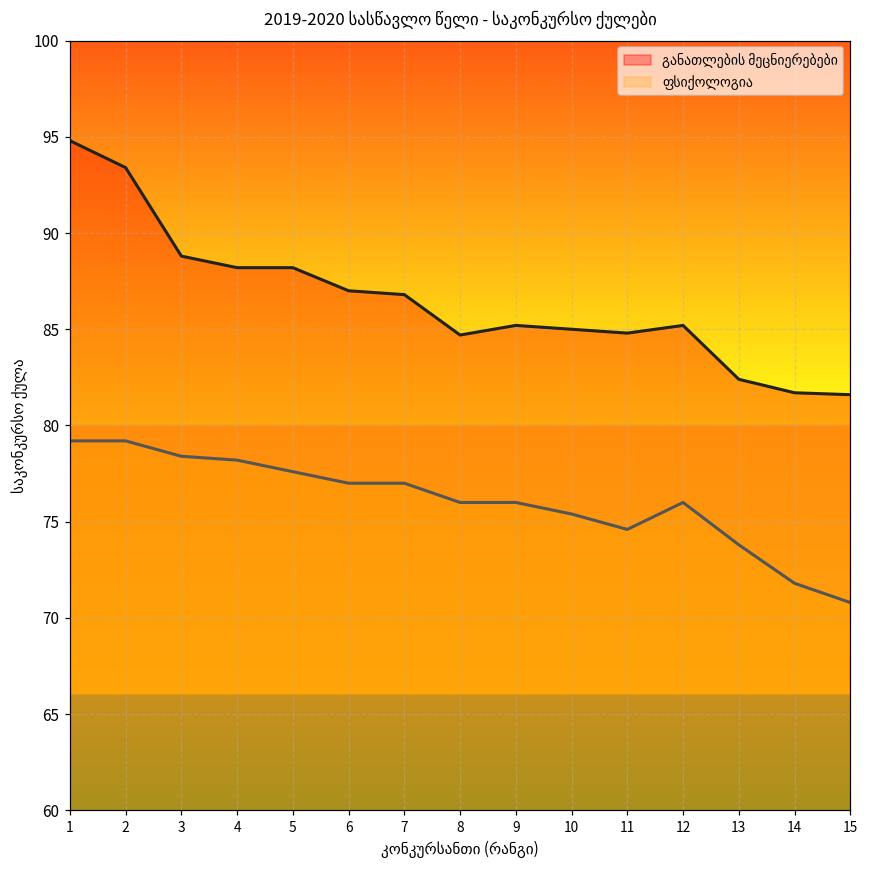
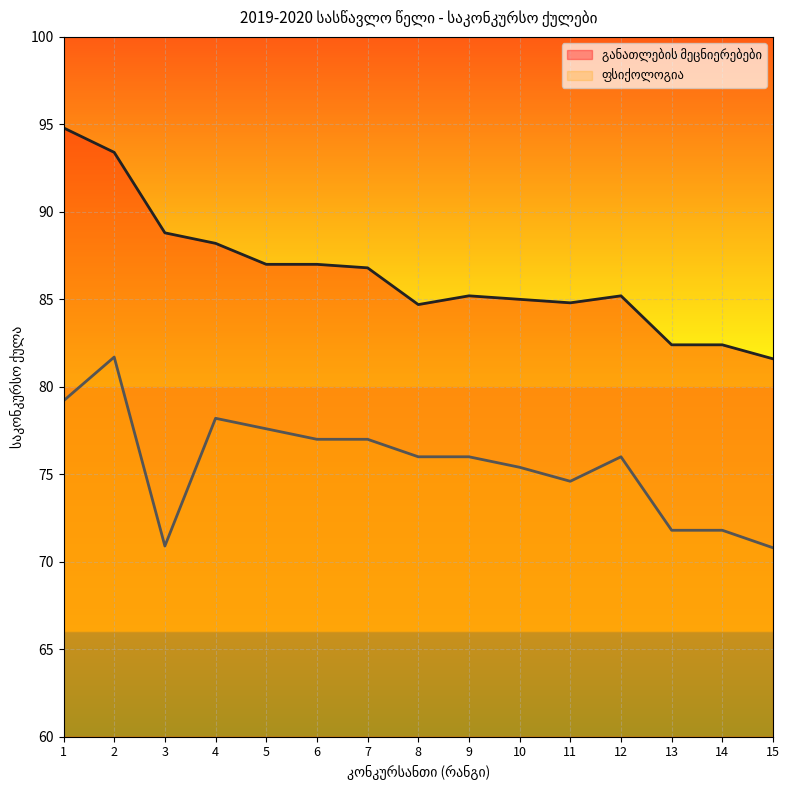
  {
    "განათლების მეცნიერებები": {
      "1": 94.8,
      "2": 93.4,
      "3": 88.8,
      "4": 88.2,
-     "5": 88.2,
+     "5": 87.0,
      "6": 87.0,
      "7": 86.8,
      "8": 84.7,
      "9": 85.2,
      "10": 85.0,
      "11": 84.8,
      "12": 85.2,
      "13": 82.4,
-     "14": 81.7,
+     "14": 82.4,
      "15": 81.6
    },
    "ფსიქოლოგია": {
      "1": 79.2,
-     "2": 79.2,
-     "3": 78.4,
+     "2": 81.7,
+     "3": 70.9,
      "4": 78.2,
      "5": 77.6,
      "6": 77.0,
      "7": 77.0,
      "8": 76.0,
      "9": 76.0,
      "10": 75.4,
      "11": 74.6,
      "12": 76.0,
-     "13": 73.8,
+     "13": 71.8,
      "14": 71.8,
      "15": 70.8
    }
  }
